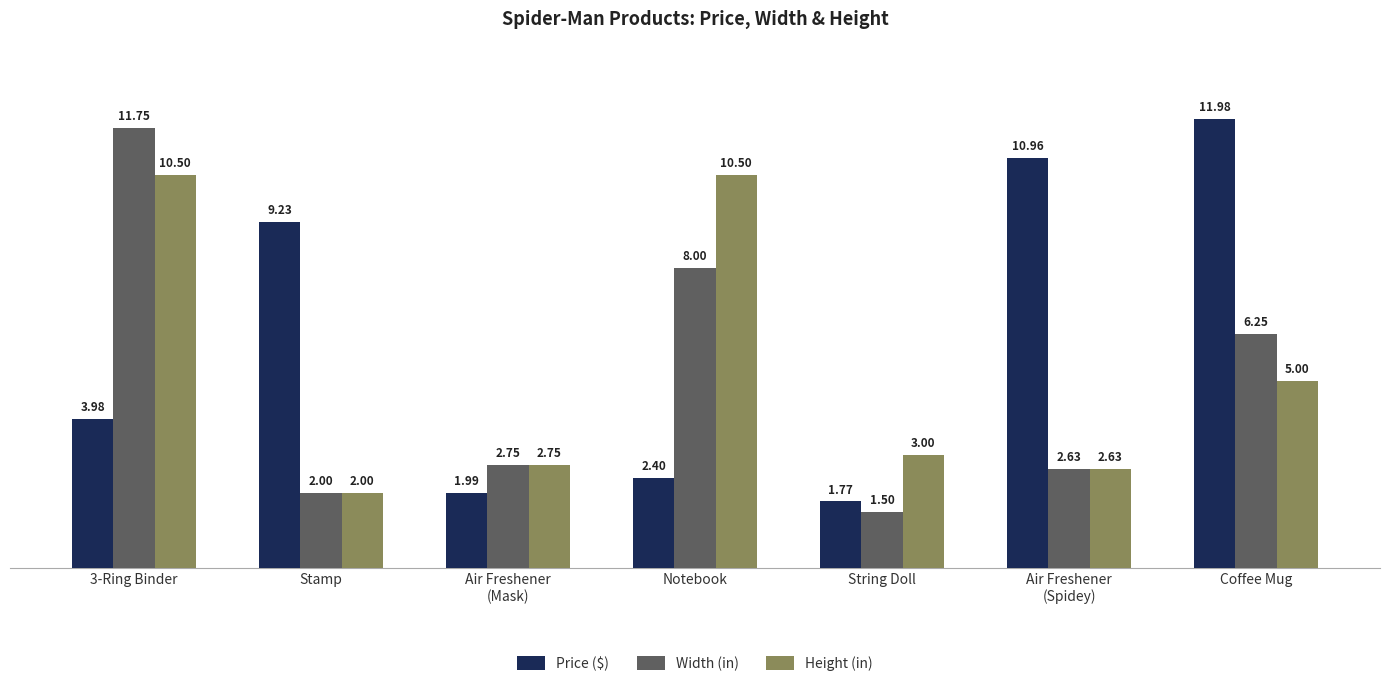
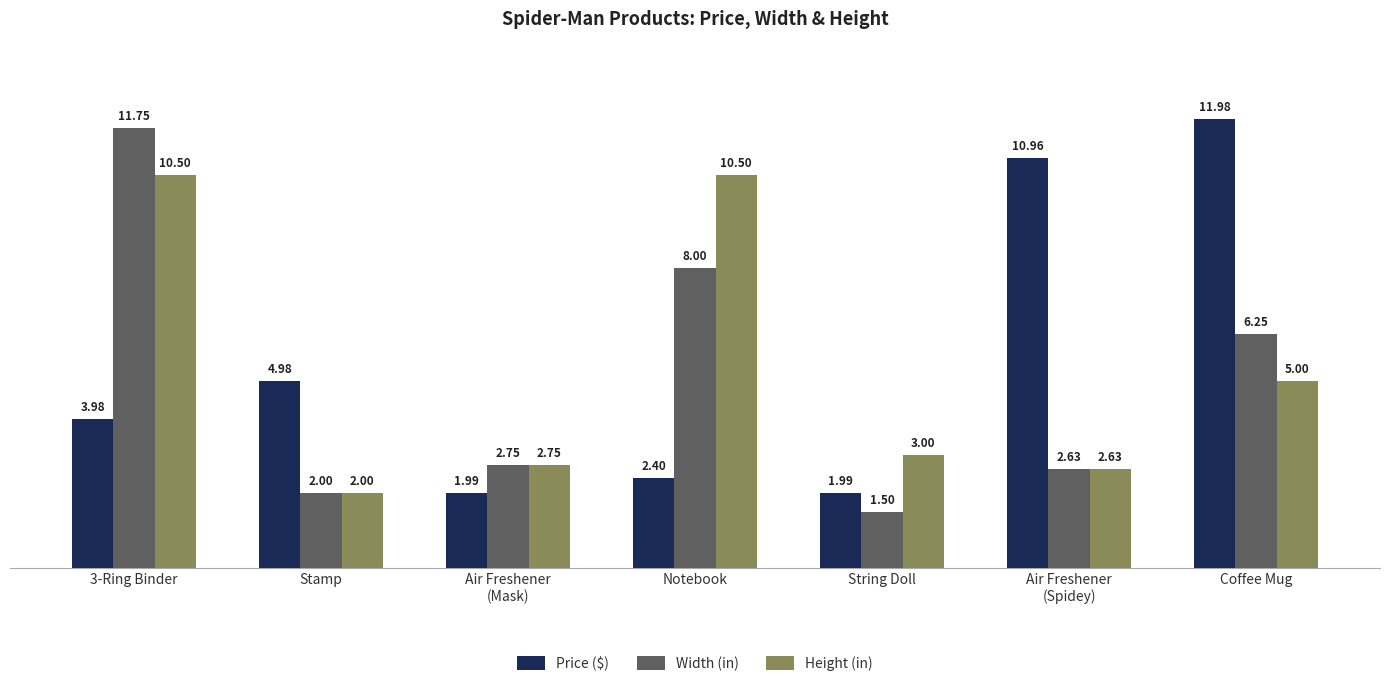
  {
    "Price ($)": {
      "3-Ring Binder": 3.98,
-     "Stamp": 9.23,
+     "Stamp": 4.98,
      "Air Freshener (Mask)": 1.99,
      "Notebook": 2.40,
-     "String Doll": 1.77,
+     "String Doll": 1.99,
      "Air Freshener (Spidey)": 10.96,
      "Coffee Mug": 11.98
    },
    "Width (in)": {
      "3-Ring Binder": 11.75,
      "Stamp": 2.00,
      "Air Freshener (Mask)": 2.75,
      "Notebook": 8.00,
      "String Doll": 1.50,
      "Air Freshener (Spidey)": 2.63,
      "Coffee Mug": 6.25
    },
    "Height (in)": {
      "3-Ring Binder": 10.50,
      "Stamp": 2.00,
      "Air Freshener (Mask)": 2.75,
      "Notebook": 10.50,
      "String Doll": 3.00,
      "Air Freshener (Spidey)": 2.63,
      "Coffee Mug": 5.00
    }
  }
